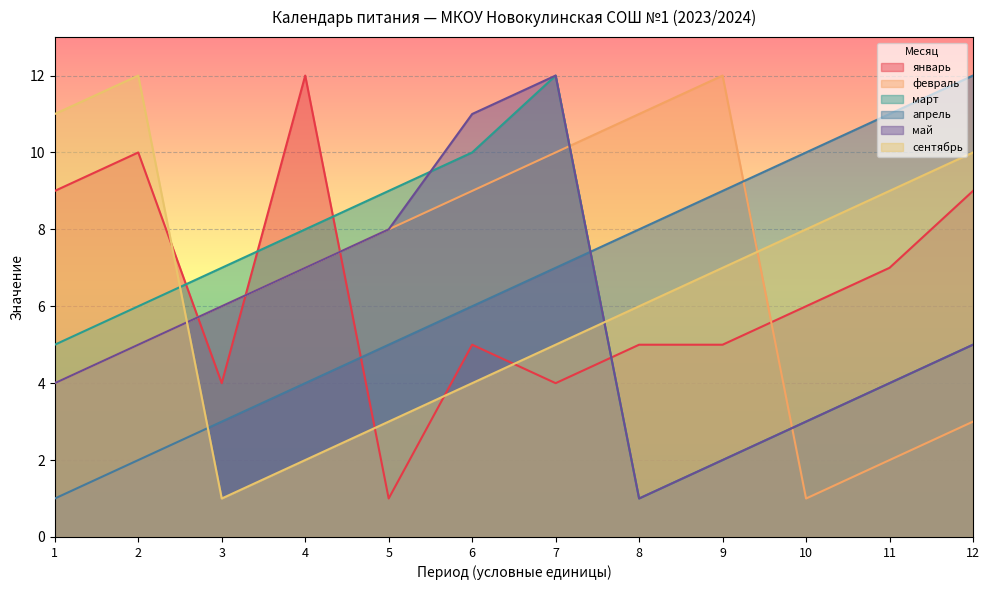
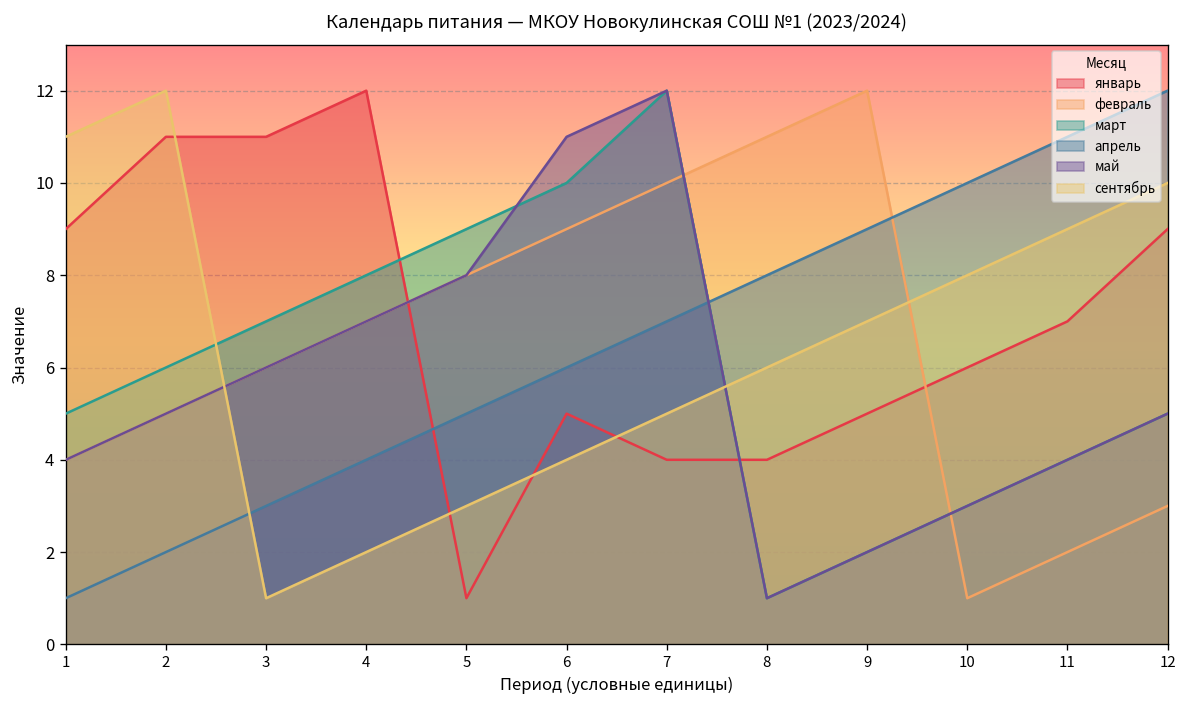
  {
    "январь": {
      "1": 9,
-     "2": 10,
-     "3": 4,
+     "2": 11,
+     "3": 11,
      "4": 12,
      "5": 1,
      "6": 5,
      "7": 4,
-     "8": 5,
+     "8": 4,
      "9": 5,
      "10": 6,
      "11": 7,
      "12": 9
    }
  }
